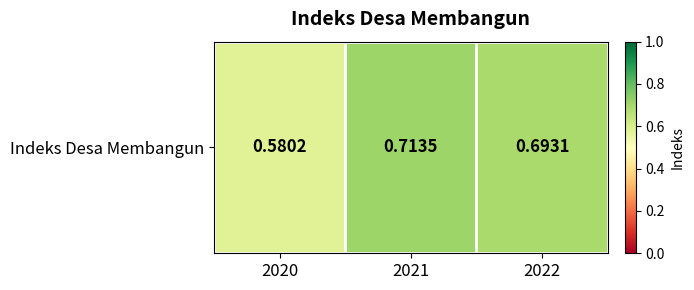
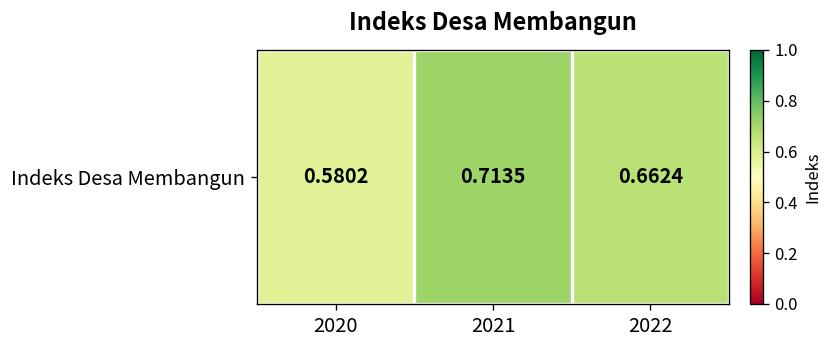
  {
    "Indeks Desa Membangun": {
      "2020": 0.5802,
      "2021": 0.7135,
-     "2022": 0.6931
+     "2022": 0.6624
    }
  }
